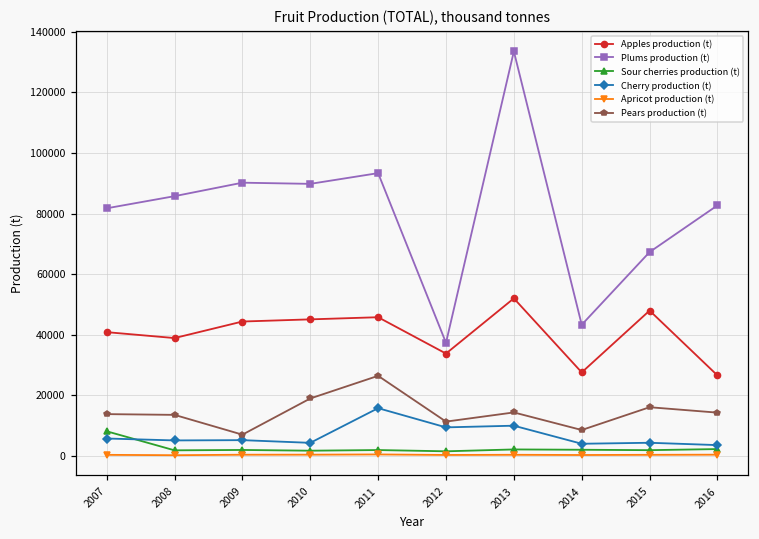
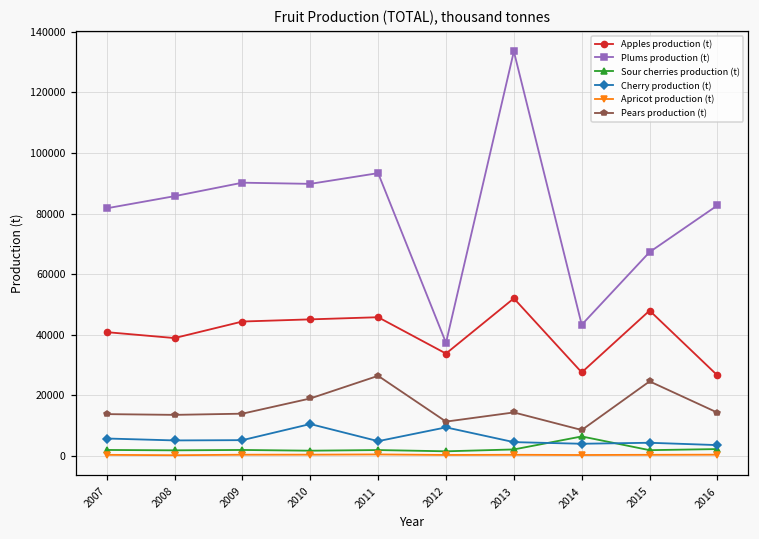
  {
    "Apples production (t)": {
      "2007": 41000,
      "2008": 39000,
      "2009": 44000,
      "2010": 45000,
      "2011": 46000,
      "2012": 34000,
      "2013": 52000,
      "2014": 28000,
      "2015": 48000,
      "2016": 27000
    },
    "Plums production (t)": {
      "2007": 82000,
      "2008": 86000,
      "2009": 90000,
      "2010": 90000,
      "2011": 93000,
      "2012": 37000,
      "2013": 134000,
      "2014": 43000,
      "2015": 67000,
      "2016": 83000
    },
    "Sour cherries production (t)": {
-     "2007": 8000,
+     "2007": 2000,
      "2008": 2000,
      "2009": 2000,
      "2010": 2000,
      "2011": 2000,
      "2012": 1000,
      "2013": 2000,
-     "2014": 2000,
+     "2014": 6000,
      "2015": 2000,
      "2016": 2000
    },
    "Cherry production (t)": {
      "2007": 6000,
      "2008": 5000,
      "2009": 5000,
-     "2010": 4000,
-     "2011": 16000,
+     "2010": 10000,
+     "2011": 5000,
      "2012": 9000,
-     "2013": 10000,
+     "2013": 4000,
      "2014": 4000,
      "2015": 4000,
      "2016": 3000
    },
    "Apricot production (t)": {
      "2007": 0,
      "2008": 0,
      "2009": 0,
      "2010": 0,
      "2011": 0,
      "2012": 0,
      "2013": 0,
      "2014": 0,
      "2015": 0,
      "2016": 0
    },
    "Pears production (t)": {
      "2007": 14000,
      "2008": 13000,
-     "2009": 7000,
+     "2009": 14000,
      "2010": 19000,
      "2011": 26000,
      "2012": 11000,
      "2013": 14000,
      "2014": 8000,
-     "2015": 16000,
+     "2015": 25000,
      "2016": 14000
    }
  }
